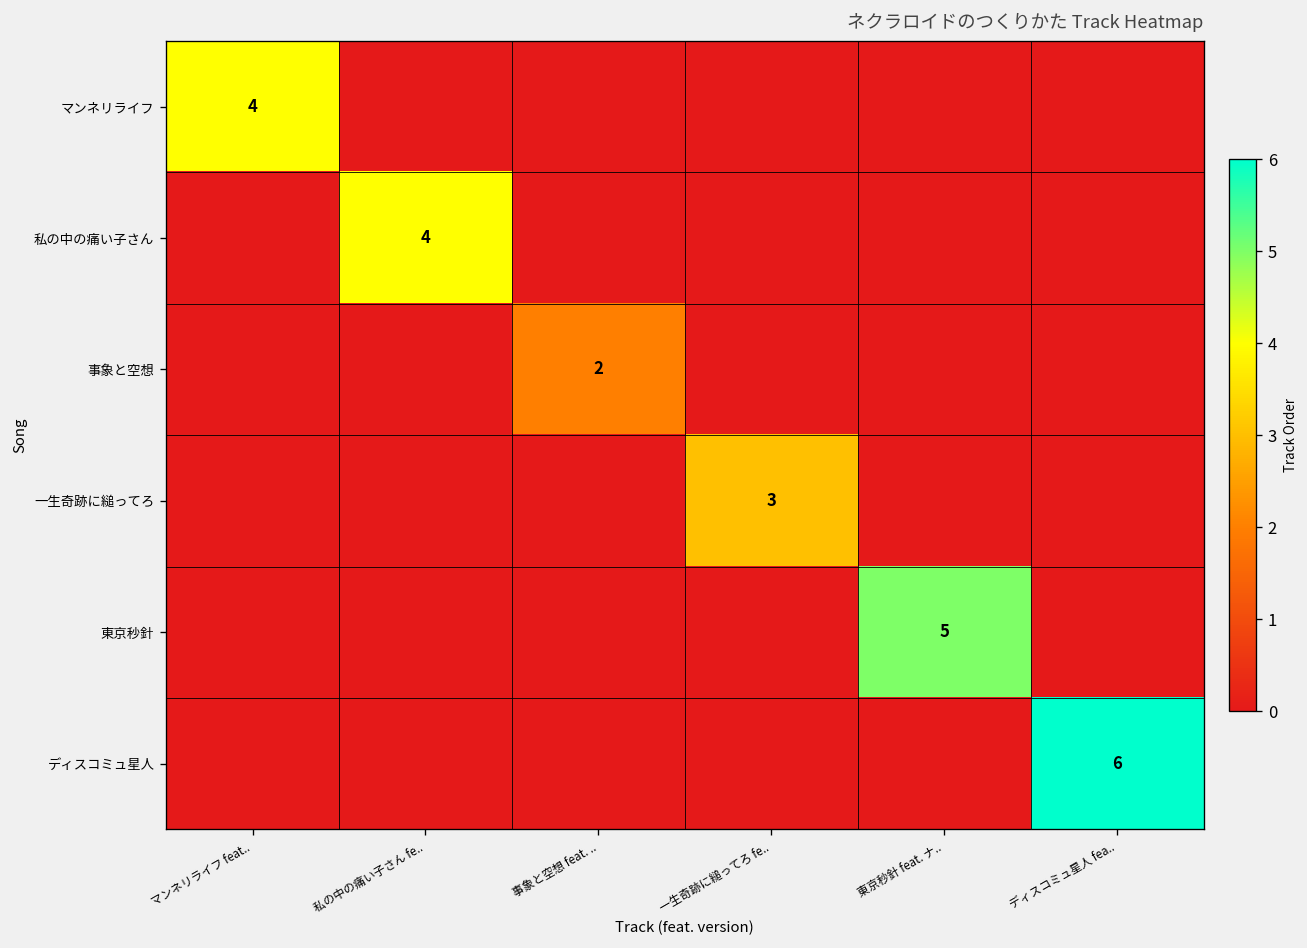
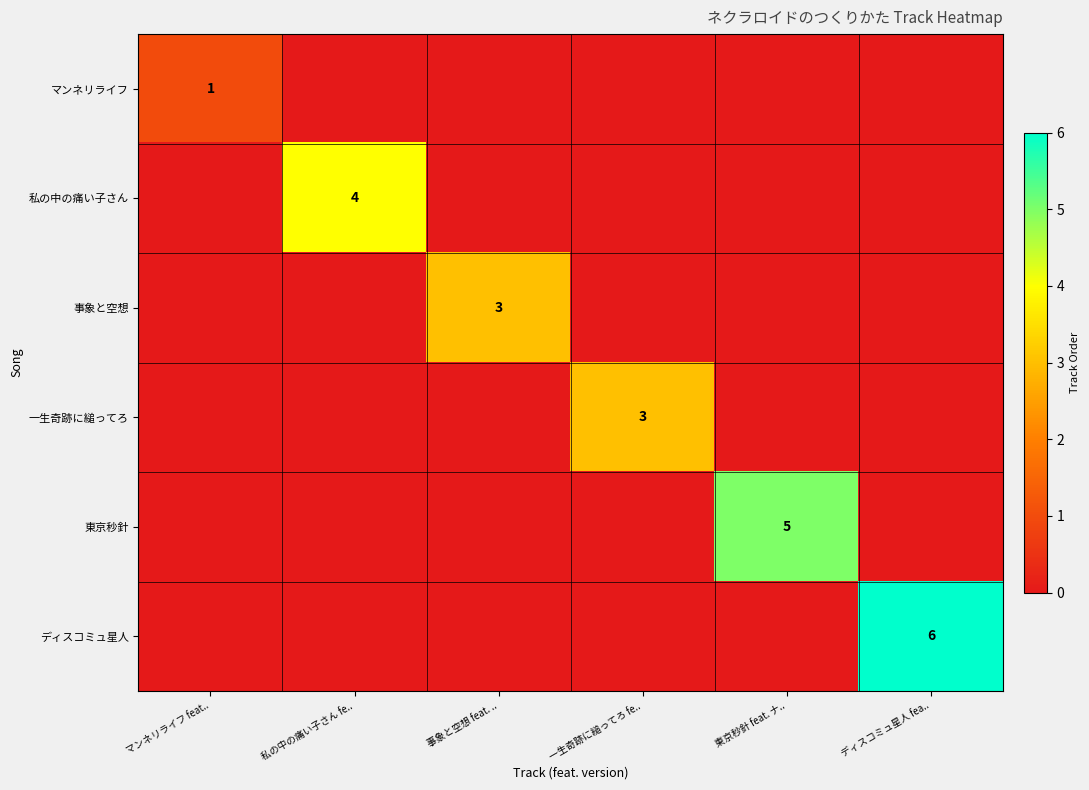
  {
    "マンネリライフ": {
-     "マンネリライフ feat..": 4
+     "マンネリライフ feat..": 1
    },
    "私の中の痛い子さん": {
      "私の中の痛い子さん fe..": 4
    },
    "事象と空想": {
-     "事象と空想 feat. ..": 2
+     "事象と空想 feat. ..": 3
    },
    "一生奇跡に縋ってろ": {
      "一生奇跡に縋ってろ fe..": 3
    },
    "東京秒針": {
      "東京秒針 feat. ナ..": 5
    },
    "ディスコミュ星人": {
      "ディスコミュ星人 fea..": 6
    }
  }
